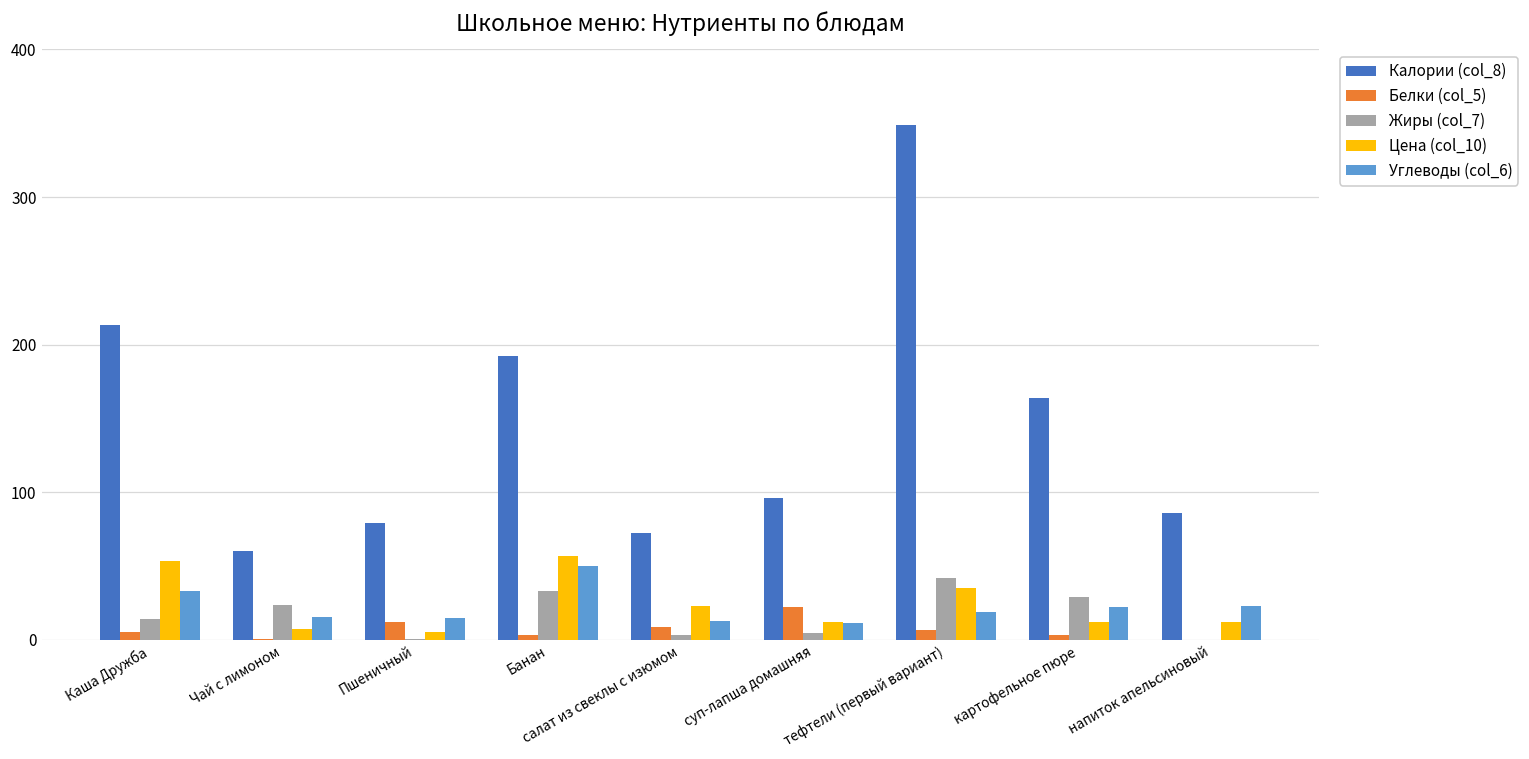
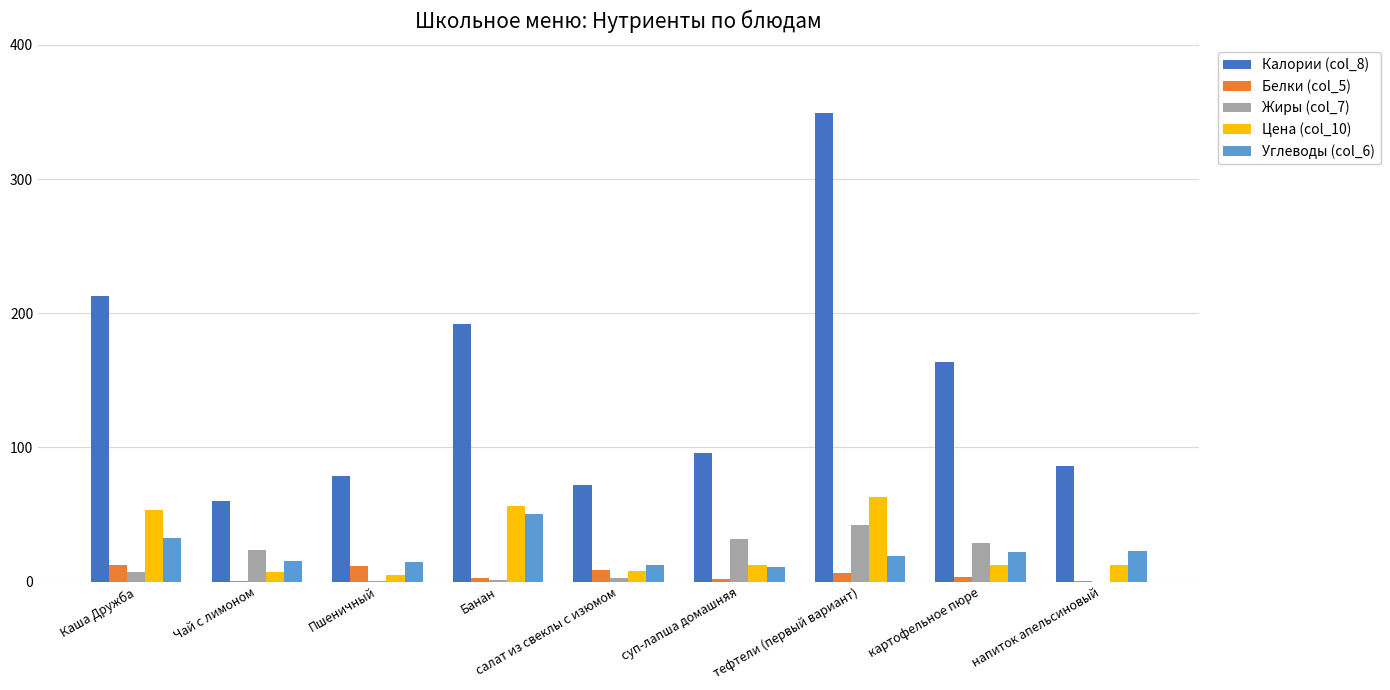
  {
    "Белки (col_5)": {
-     "Каша Дружба": 5,
+     "Каша Дружба": 13,
      "Пшеничный": 12,
      "Банан": 3,
      "салат из свеклы с изюмом": 9,
-     "суп-лапша домашняя": 22,
+     "суп-лапша домашняя": 2,
      "тефтели (первый вариант)": 6,
      "картофельное пюре": 3
    },
    "Жиры (col_7)": {
-     "Каша Дружба": 14,
+     "Каша Дружба": 7,
      "Чай с лимоном": 24,
-     "Банан": 33,
+     "Банан": 1,
      "салат из свеклы с изюмом": 3,
-     "суп-лапша домашняя": 5,
+     "суп-лапша домашняя": 32,
      "тефтели (первый вариант)": 42,
      "картофельное пюре": 29,
      "напиток апельсиновый": 0
    },
    "Цена (col_10)": {
      "Каша Дружба": 53,
      "Чай с лимоном": 7,
      "Пшеничный": 5,
      "Банан": 56,
-     "салат из свеклы с изюмом": 23,
+     "салат из свеклы с изюмом": 8,
      "суп-лапша домашняя": 12,
-     "тефтели (первый вариант)": 35,
+     "тефтели (первый вариант)": 63,
      "картофельное пюре": 12,
      "напиток апельсиновый": 12
    }
  }
